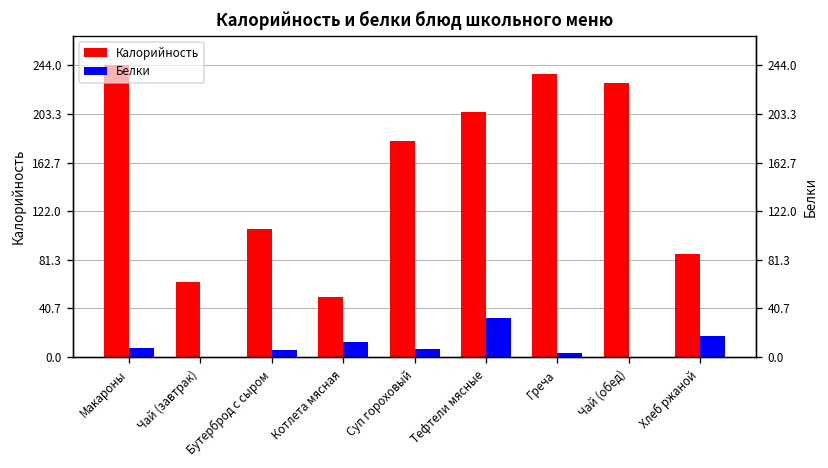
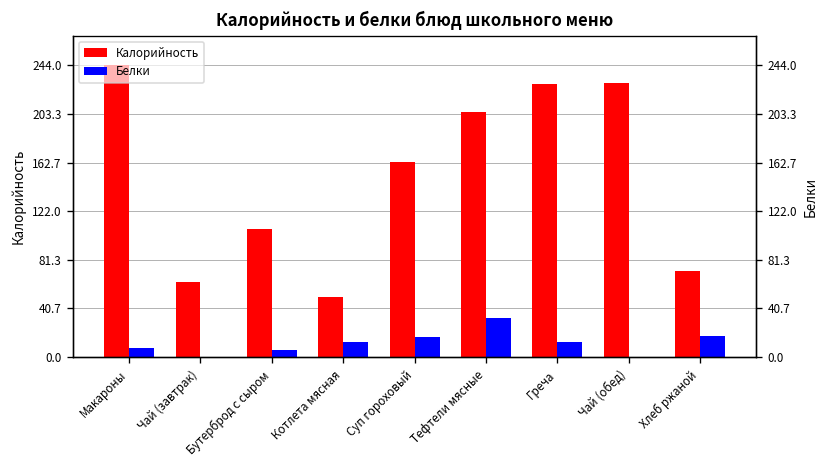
  {
    "Калорийность": {
      "Чай (завтрак)": 60,
      "Бутерброд с сыром": 110,
      "Котлета мясная": 50,
-     "Суп гороховый": 180,
+     "Суп гороховый": 160,
      "Тефтели мясные": 210,
-     "Греча": 240,
+     "Греча": 230,
      "Чай (обед)": 230,
-     "Хлеб ржаной": 90
+     "Хлеб ржаной": 70
    },
    "Белки": {
      "Макароны": 10,
      "Чай (завтрак)": 0,
      "Бутерброд с сыром": 10,
      "Котлета мясная": 10,
-     "Суп гороховый": 10,
+     "Суп гороховый": 20,
      "Тефтели мясные": 30,
-     "Греча": 0,
+     "Греча": 10,
      "Чай (обед)": 0,
      "Хлеб ржаной": 20
    }
  }
